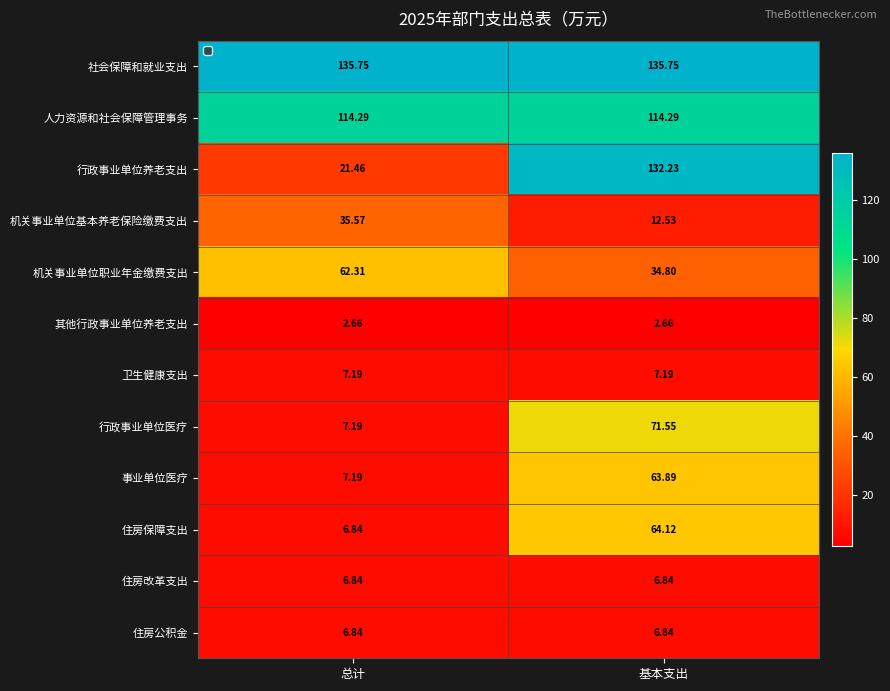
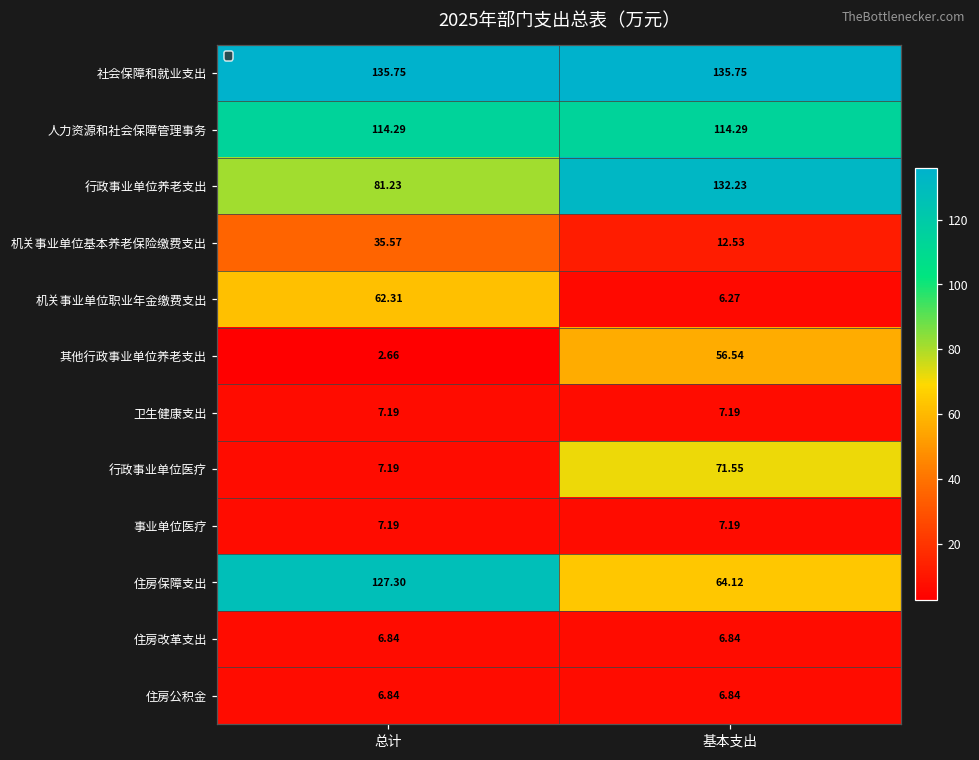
  {
    "社会保障和就业支出": {
      "总计": 135.75,
      "基本支出": 135.75
    },
    "人力资源和社会保障管理事务": {
      "总计": 114.29,
      "基本支出": 114.29
    },
    "行政事业单位养老支出": {
-     "总计": 21.46,
+     "总计": 81.23,
      "基本支出": 132.23
    },
    "机关事业单位基本养老保险缴费支出": {
      "总计": 35.57,
      "基本支出": 12.53
    },
    "机关事业单位职业年金缴费支出": {
      "总计": 62.31,
-     "基本支出": 34.80
+     "基本支出": 6.27
    },
    "其他行政事业单位养老支出": {
      "总计": 2.66,
-     "基本支出": 2.66
+     "基本支出": 56.54
    },
    "卫生健康支出": {
      "总计": 7.19,
      "基本支出": 7.19
    },
    "行政事业单位医疗": {
      "总计": 7.19,
      "基本支出": 71.55
    },
    "事业单位医疗": {
      "总计": 7.19,
-     "基本支出": 63.89
+     "基本支出": 7.19
    },
    "住房保障支出": {
-     "总计": 6.84,
+     "总计": 127.30,
      "基本支出": 64.12
    },
    "住房改革支出": {
      "总计": 6.84,
      "基本支出": 6.84
    },
    "住房公积金": {
      "总计": 6.84,
      "基本支出": 6.84
    }
  }
